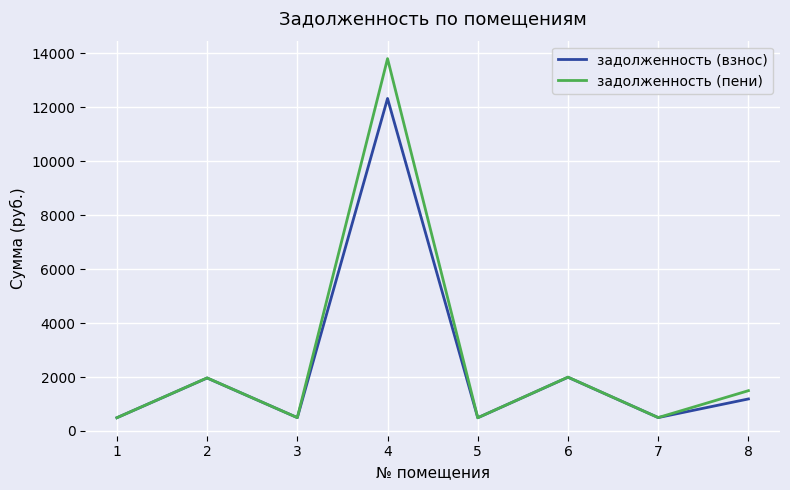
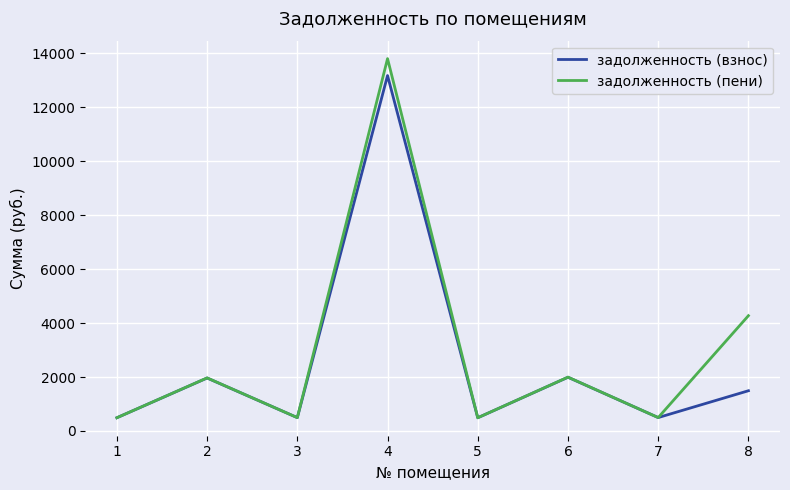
  {
    "задолженность (взнос)": {
-     "4": 12300,
-     "8": 1200
+     "4": 13200,
+     "8": 1500
    },
    "задолженность (пени)": {
      "4": 13800,
-     "8": 1500
+     "8": 4300
    }
  }
